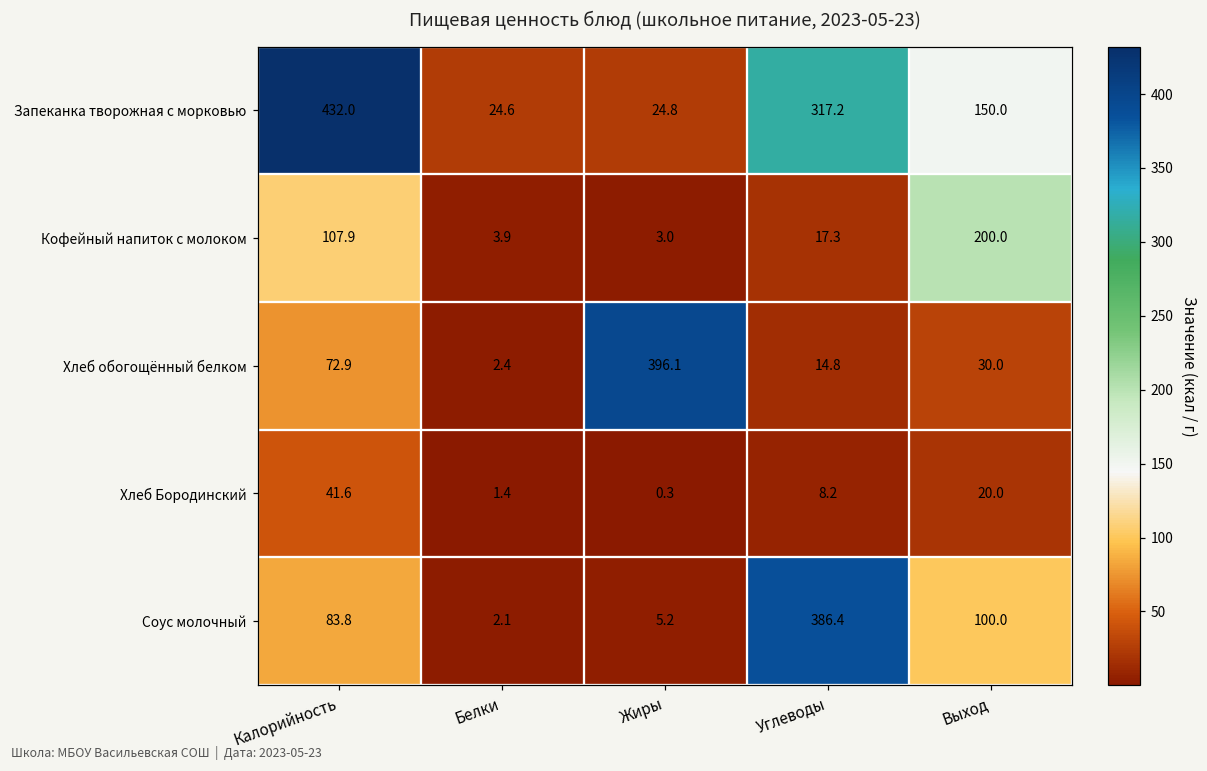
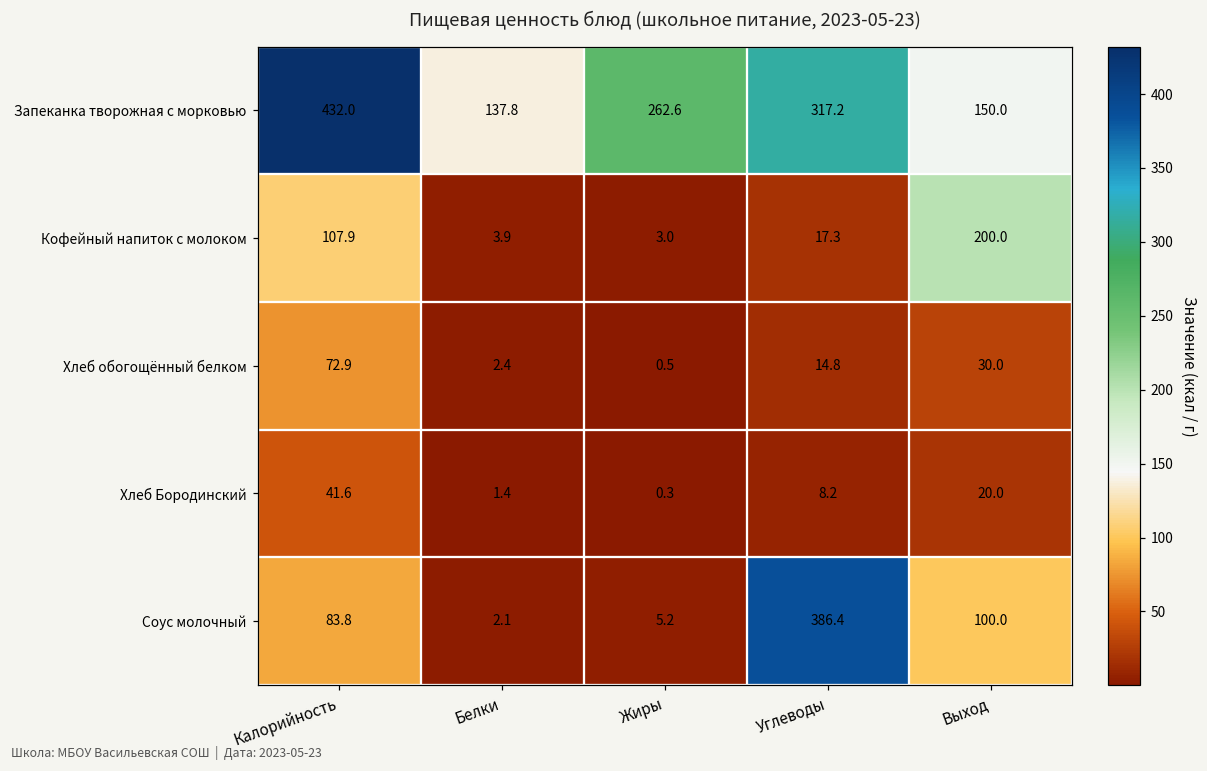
  {
    "Запеканка творожная с морковью": {
      "Калорийность": 432.0,
-     "Белки": 24.6,
-     "Жиры": 24.8,
+     "Белки": 137.8,
+     "Жиры": 262.6,
      "Углеводы": 317.2,
      "Выход": 150.0
    },
    "Кофейный напиток с молоком": {
      "Калорийность": 107.9,
      "Белки": 3.9,
      "Жиры": 3.0,
      "Углеводы": 17.3,
      "Выход": 200.0
    },
    "Хлеб обогощённый белком": {
      "Калорийность": 72.9,
      "Белки": 2.4,
-     "Жиры": 396.1,
+     "Жиры": 0.5,
      "Углеводы": 14.8,
      "Выход": 30.0
    },
    "Хлеб Бородинский": {
      "Калорийность": 41.6,
      "Белки": 1.4,
      "Жиры": 0.3,
      "Углеводы": 8.2,
      "Выход": 20.0
    },
    "Соус молочный": {
      "Калорийность": 83.8,
      "Белки": 2.1,
      "Жиры": 5.2,
      "Углеводы": 386.4,
      "Выход": 100.0
    }
  }
